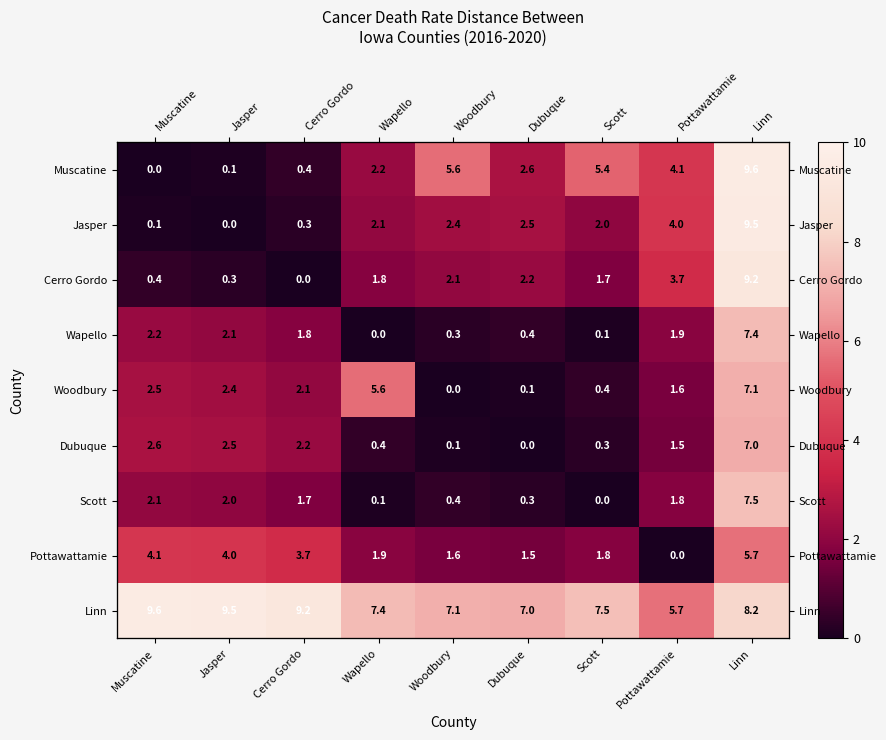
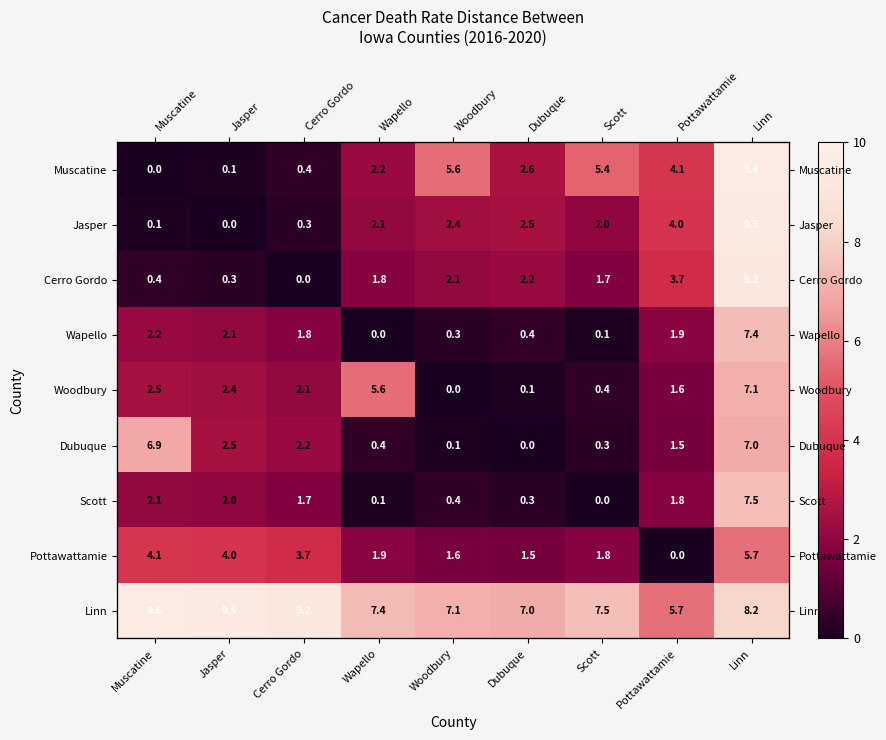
  {
    "Muscatine": {
      "Muscatine": 0.0,
      "Jasper": 0.1,
      "Cerro Gordo": 0.4,
      "Wapello": 2.2,
      "Woodbury": 5.6,
      "Dubuque": 2.6,
      "Scott": 5.4,
      "Pottawattamie": 4.1
    },
    "Jasper": {
      "Muscatine": 0.1,
      "Jasper": 0.0,
      "Cerro Gordo": 0.3,
      "Wapello": 2.1,
      "Woodbury": 2.4,
      "Dubuque": 2.5,
      "Scott": 2.0,
      "Pottawattamie": 4.0
    },
    "Cerro Gordo": {
      "Muscatine": 0.4,
      "Jasper": 0.3,
      "Cerro Gordo": 0.0,
      "Wapello": 1.8,
      "Woodbury": 2.1,
      "Dubuque": 2.2,
      "Scott": 1.7,
      "Pottawattamie": 3.7
    },
    "Wapello": {
      "Muscatine": 2.2,
      "Jasper": 2.1,
      "Cerro Gordo": 1.8,
      "Wapello": 0.0,
      "Woodbury": 0.3,
      "Dubuque": 0.4,
      "Scott": 0.1,
      "Pottawattamie": 1.9,
      "Linn": 7.4
    },
    "Woodbury": {
      "Muscatine": 2.5,
      "Jasper": 2.4,
      "Cerro Gordo": 2.1,
      "Wapello": 5.6,
      "Woodbury": 0.0,
      "Dubuque": 0.1,
      "Scott": 0.4,
      "Pottawattamie": 1.6,
      "Linn": 7.1
    },
    "Dubuque": {
-     "Muscatine": 2.6,
+     "Muscatine": 6.9,
      "Jasper": 2.5,
      "Cerro Gordo": 2.2,
      "Wapello": 0.4,
      "Woodbury": 0.1,
      "Dubuque": 0.0,
      "Scott": 0.3,
      "Pottawattamie": 1.5,
      "Linn": 7.0
    },
    "Scott": {
      "Muscatine": 2.1,
      "Jasper": 2.0,
      "Cerro Gordo": 1.7,
      "Wapello": 0.1,
      "Woodbury": 0.4,
      "Dubuque": 0.3,
      "Scott": 0.0,
      "Pottawattamie": 1.8,
      "Linn": 7.5
    },
    "Pottawattamie": {
      "Muscatine": 4.1,
      "Jasper": 4.0,
      "Cerro Gordo": 3.7,
      "Wapello": 1.9,
      "Woodbury": 1.6,
      "Dubuque": 1.5,
      "Scott": 1.8,
      "Pottawattamie": 0.0,
      "Linn": 5.7
    },
    "Linn": {
      "Wapello": 7.4,
      "Woodbury": 7.1,
      "Dubuque": 7.0,
      "Scott": 7.5,
      "Pottawattamie": 5.7,
      "Linn": 8.2
    }
  }
